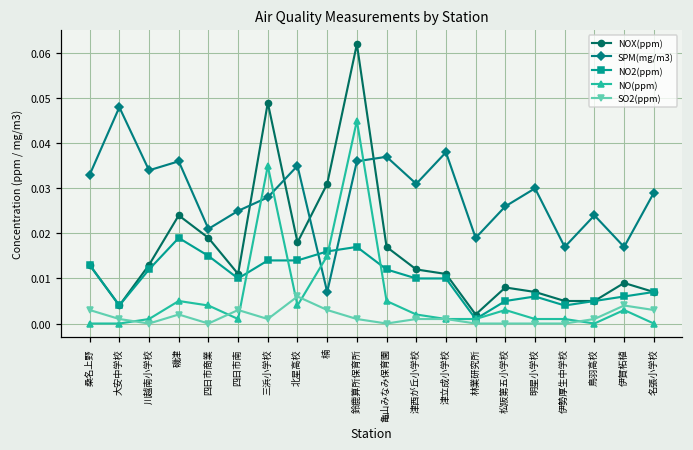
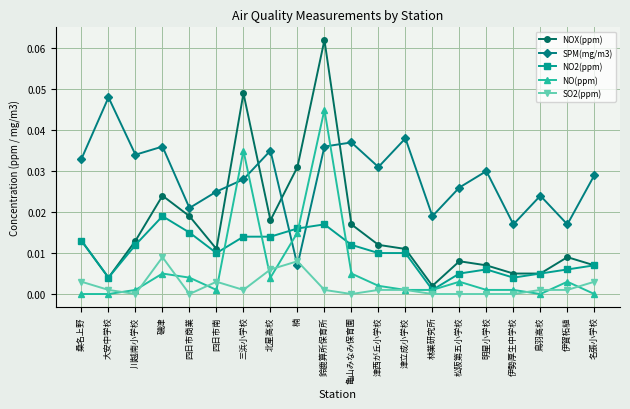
  {
    "SO2(ppm)": {
      "桑名上野": 0.003,
      "大安中学校": 0.001,
      "川越南小学校": 0.000,
-     "磯津": 0.002,
+     "磯津": 0.009,
      "四日市商業": 0.000,
      "四日市南": 0.003,
      "三浜小学校": 0.001,
      "北星高校": 0.006,
-     "楠": 0.003,
+     "楠": 0.008,
      "鈴鹿算所保育所": 0.001,
      "亀山みなみ保育園": 0.000,
      "津西が丘小学校": 0.001,
      "林業研究所": 0.000,
      "松阪第五小学校": 0.000,
      "明星小学校": 0.000,
      "伊勢厚生中学校": 0.000,
      "鳥羽高校": 0.001,
-     "伊賀柘植": 0.004,
+     "伊賀柘植": 0.001,
      "名張小学校": 0.003
    }
  }
